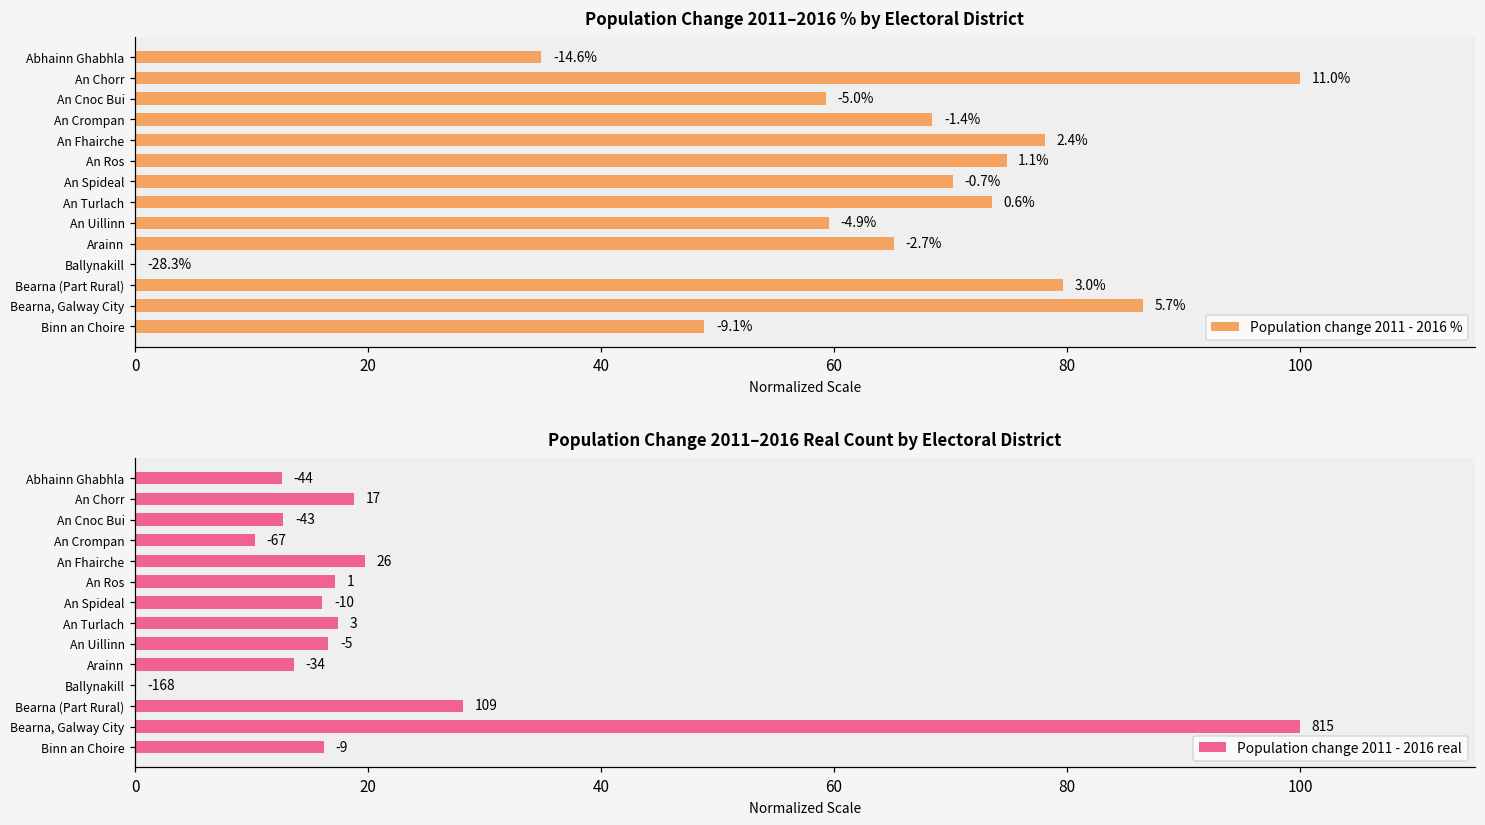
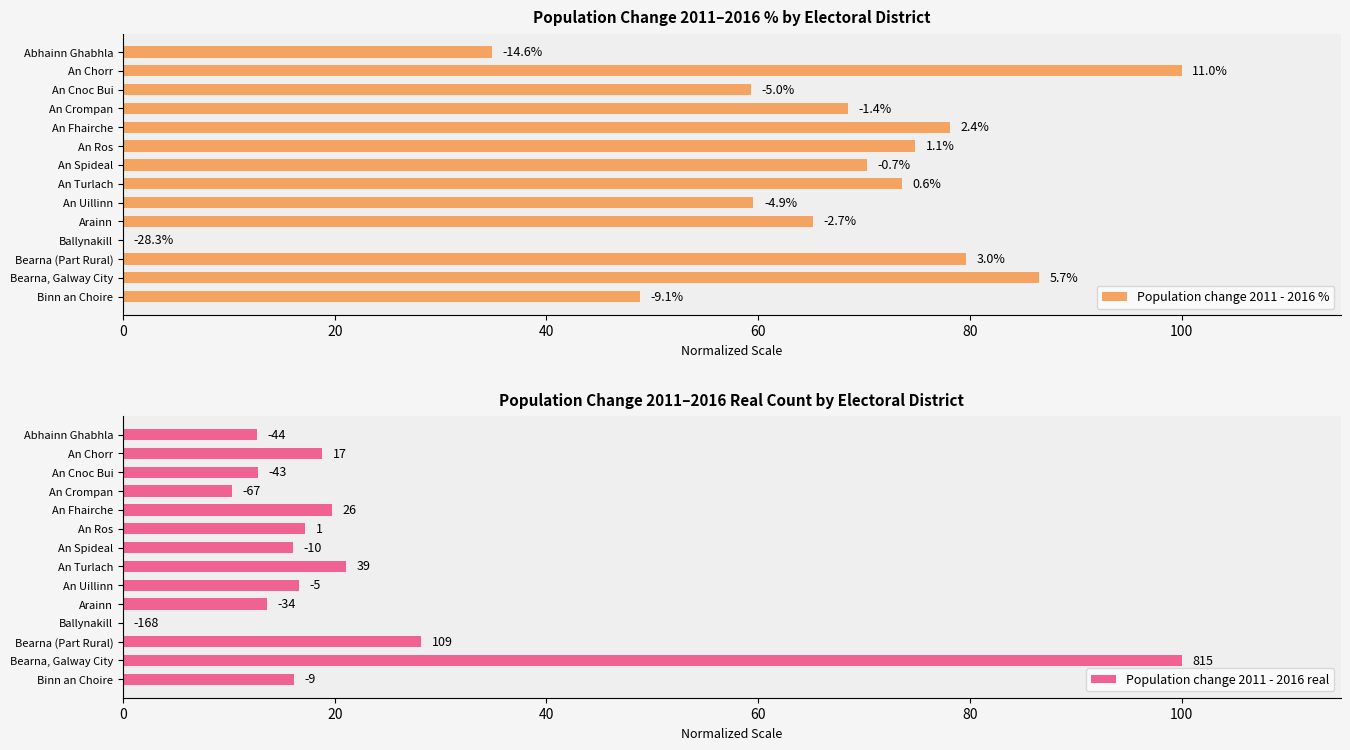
  {
    "Population Change 2011–2016 Real Count by Electoral District": {
-     "An Turlach": 3
+     "An Turlach": 39
    }
  }
